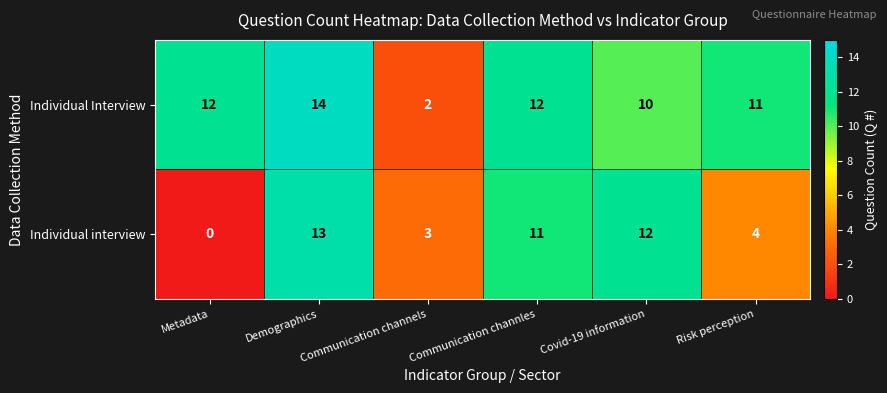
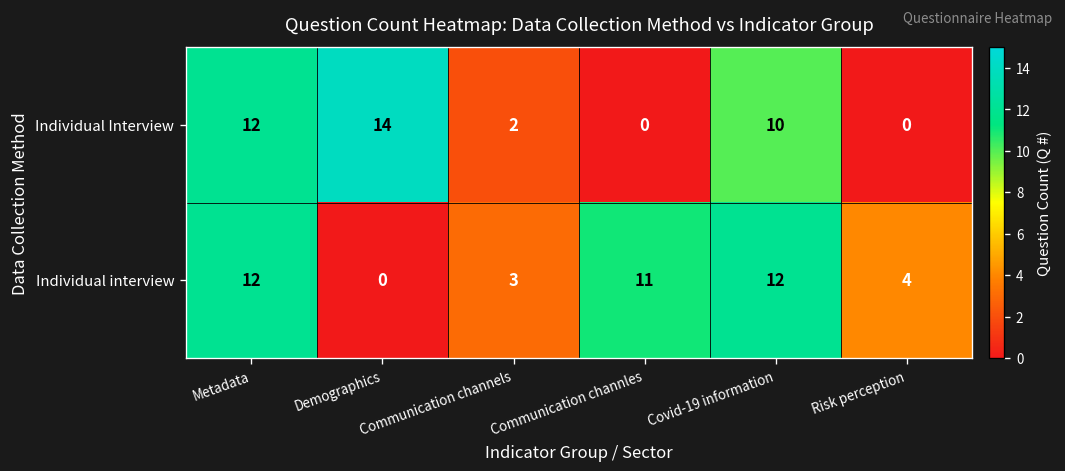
  {
    "Individual Interview": {
      "Metadata": 12,
      "Demographics": 14,
      "Communication channels": 2,
-     "Communication channles": 12,
+     "Communication channles": 0,
      "Covid-19 information": 10,
-     "Risk perception": 11
+     "Risk perception": 0
    },
    "Individual interview": {
-     "Metadata": 0,
-     "Demographics": 13,
+     "Metadata": 12,
+     "Demographics": 0,
      "Communication channels": 3,
      "Communication channles": 11,
      "Covid-19 information": 12,
      "Risk perception": 4
    }
  }
